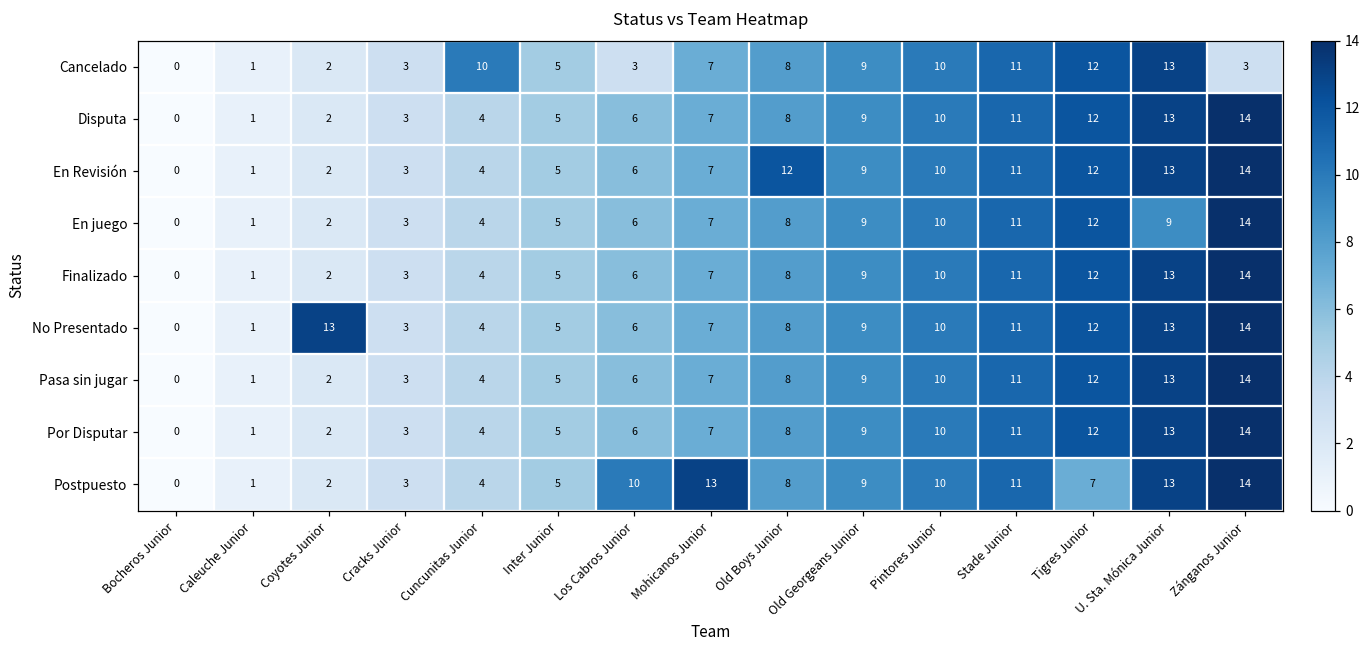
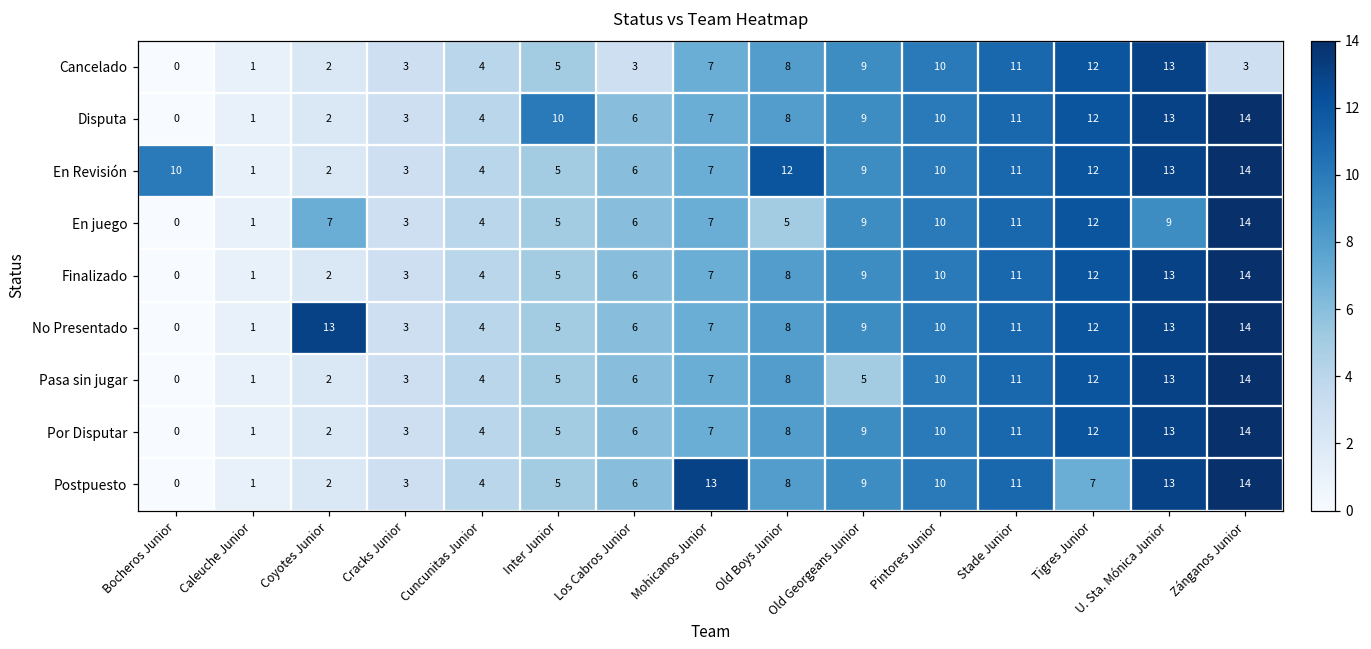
  {
    "Cancelado": {
      "Bocheros Junior": 0,
      "Caleuche Junior": 1,
      "Coyotes Junior": 2,
      "Cracks Junior": 3,
-     "Cuncunitas Junior": 10,
+     "Cuncunitas Junior": 4,
      "Inter Junior": 5,
      "Los Cabros Junior": 3,
      "Mohicanos Junior": 7,
      "Old Boys Junior": 8,
      "Old Georgeans Junior": 9,
      "Pintores Junior": 10,
      "Stade Junior": 11,
      "Tigres Junior": 12,
      "U. Sta. Mónica Junior": 13,
      "Zánganos Junior": 3
    },
    "Disputa": {
      "Bocheros Junior": 0,
      "Caleuche Junior": 1,
      "Coyotes Junior": 2,
      "Cracks Junior": 3,
      "Cuncunitas Junior": 4,
-     "Inter Junior": 5,
+     "Inter Junior": 10,
      "Los Cabros Junior": 6,
      "Mohicanos Junior": 7,
      "Old Boys Junior": 8,
      "Old Georgeans Junior": 9,
      "Pintores Junior": 10,
      "Stade Junior": 11,
      "Tigres Junior": 12,
      "U. Sta. Mónica Junior": 13,
      "Zánganos Junior": 14
    },
    "En Revisión": {
-     "Bocheros Junior": 0,
+     "Bocheros Junior": 10,
      "Caleuche Junior": 1,
      "Coyotes Junior": 2,
      "Cracks Junior": 3,
      "Cuncunitas Junior": 4,
      "Inter Junior": 5,
      "Los Cabros Junior": 6,
      "Mohicanos Junior": 7,
      "Old Boys Junior": 12,
      "Old Georgeans Junior": 9,
      "Pintores Junior": 10,
      "Stade Junior": 11,
      "Tigres Junior": 12,
      "U. Sta. Mónica Junior": 13,
      "Zánganos Junior": 14
    },
    "En juego": {
      "Bocheros Junior": 0,
      "Caleuche Junior": 1,
-     "Coyotes Junior": 2,
+     "Coyotes Junior": 7,
      "Cracks Junior": 3,
      "Cuncunitas Junior": 4,
      "Inter Junior": 5,
      "Los Cabros Junior": 6,
      "Mohicanos Junior": 7,
-     "Old Boys Junior": 8,
+     "Old Boys Junior": 5,
      "Old Georgeans Junior": 9,
      "Pintores Junior": 10,
      "Stade Junior": 11,
      "Tigres Junior": 12,
      "U. Sta. Mónica Junior": 9,
      "Zánganos Junior": 14
    },
    "Finalizado": {
      "Bocheros Junior": 0,
      "Caleuche Junior": 1,
      "Coyotes Junior": 2,
      "Cracks Junior": 3,
      "Cuncunitas Junior": 4,
      "Inter Junior": 5,
      "Los Cabros Junior": 6,
      "Mohicanos Junior": 7,
      "Old Boys Junior": 8,
      "Old Georgeans Junior": 9,
      "Pintores Junior": 10,
      "Stade Junior": 11,
      "Tigres Junior": 12,
      "U. Sta. Mónica Junior": 13,
      "Zánganos Junior": 14
    },
    "No Presentado": {
      "Bocheros Junior": 0,
      "Caleuche Junior": 1,
      "Coyotes Junior": 13,
      "Cracks Junior": 3,
      "Cuncunitas Junior": 4,
      "Inter Junior": 5,
      "Los Cabros Junior": 6,
      "Mohicanos Junior": 7,
      "Old Boys Junior": 8,
      "Old Georgeans Junior": 9,
      "Pintores Junior": 10,
      "Stade Junior": 11,
      "Tigres Junior": 12,
      "U. Sta. Mónica Junior": 13,
      "Zánganos Junior": 14
    },
    "Pasa sin jugar": {
      "Bocheros Junior": 0,
      "Caleuche Junior": 1,
      "Coyotes Junior": 2,
      "Cracks Junior": 3,
      "Cuncunitas Junior": 4,
      "Inter Junior": 5,
      "Los Cabros Junior": 6,
      "Mohicanos Junior": 7,
      "Old Boys Junior": 8,
-     "Old Georgeans Junior": 9,
+     "Old Georgeans Junior": 5,
      "Pintores Junior": 10,
      "Stade Junior": 11,
      "Tigres Junior": 12,
      "U. Sta. Mónica Junior": 13,
      "Zánganos Junior": 14
    },
    "Por Disputar": {
      "Bocheros Junior": 0,
      "Caleuche Junior": 1,
      "Coyotes Junior": 2,
      "Cracks Junior": 3,
      "Cuncunitas Junior": 4,
      "Inter Junior": 5,
      "Los Cabros Junior": 6,
      "Mohicanos Junior": 7,
      "Old Boys Junior": 8,
      "Old Georgeans Junior": 9,
      "Pintores Junior": 10,
      "Stade Junior": 11,
      "Tigres Junior": 12,
      "U. Sta. Mónica Junior": 13,
      "Zánganos Junior": 14
    },
    "Postpuesto": {
      "Bocheros Junior": 0,
      "Caleuche Junior": 1,
      "Coyotes Junior": 2,
      "Cracks Junior": 3,
      "Cuncunitas Junior": 4,
      "Inter Junior": 5,
-     "Los Cabros Junior": 10,
+     "Los Cabros Junior": 6,
      "Mohicanos Junior": 13,
      "Old Boys Junior": 8,
      "Old Georgeans Junior": 9,
      "Pintores Junior": 10,
      "Stade Junior": 11,
      "Tigres Junior": 7,
      "U. Sta. Mónica Junior": 13,
      "Zánganos Junior": 14
    }
  }
